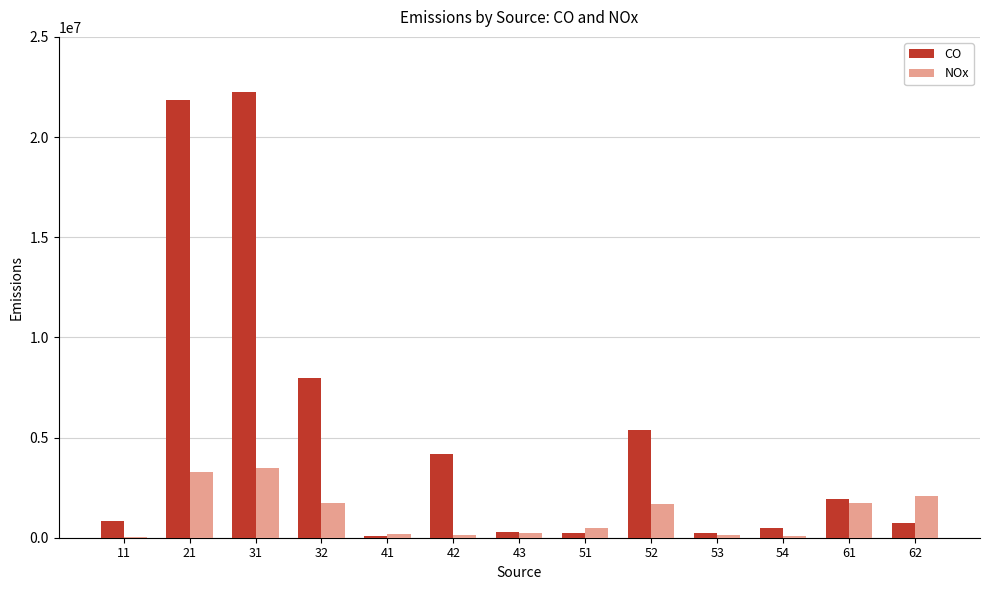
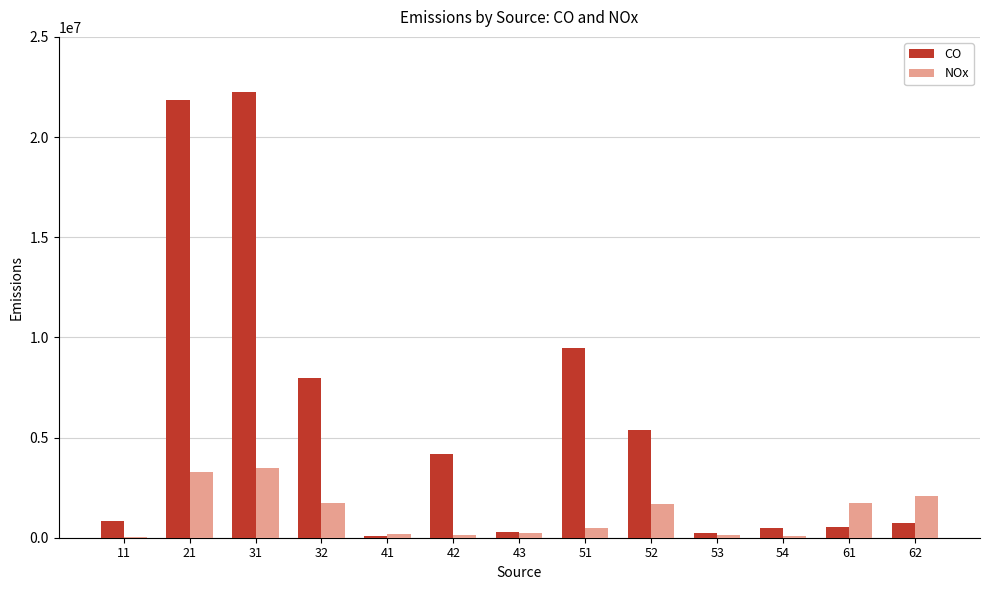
  {
    "CO": {
      "11": 800000,
      "21": 21800000,
      "31": 22200000,
      "32": 8000000,
      "42": 4200000,
      "43": 300000,
-     "51": 200000,
+     "51": 9500000,
      "52": 5400000,
      "53": 200000,
      "54": 500000,
-     "61": 1900000,
+     "61": 500000,
      "62": 700000
    },
    "NOx": {
      "21": 3300000,
      "31": 3500000,
      "32": 1800000,
      "41": 200000,
      "43": 200000,
      "51": 500000,
      "52": 1700000,
      "61": 1800000,
      "62": 2100000
    }
  }
